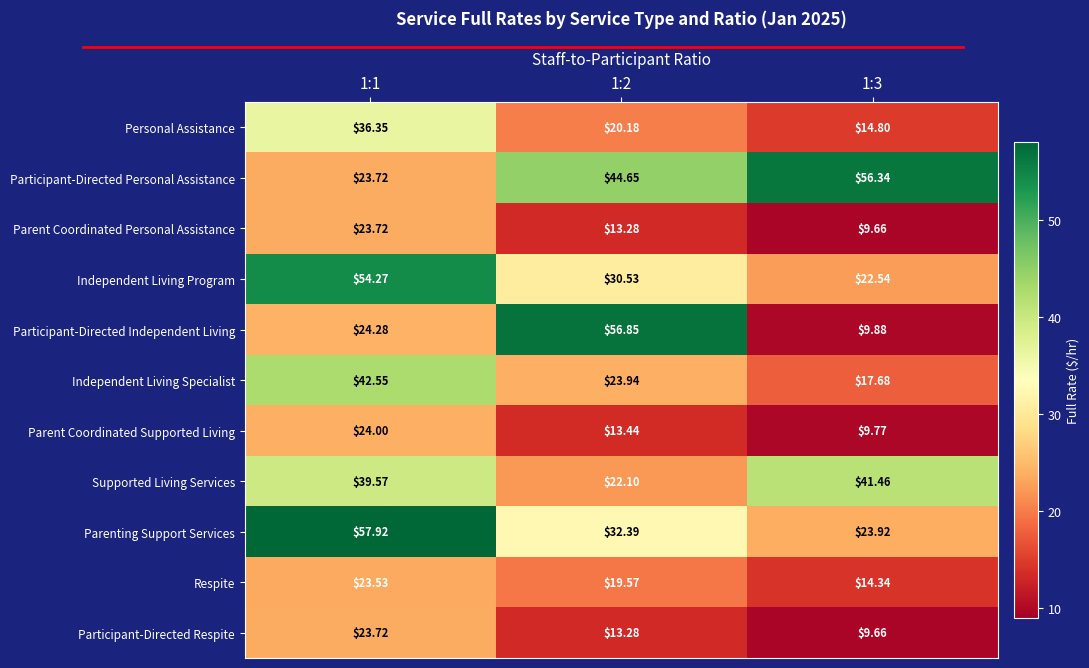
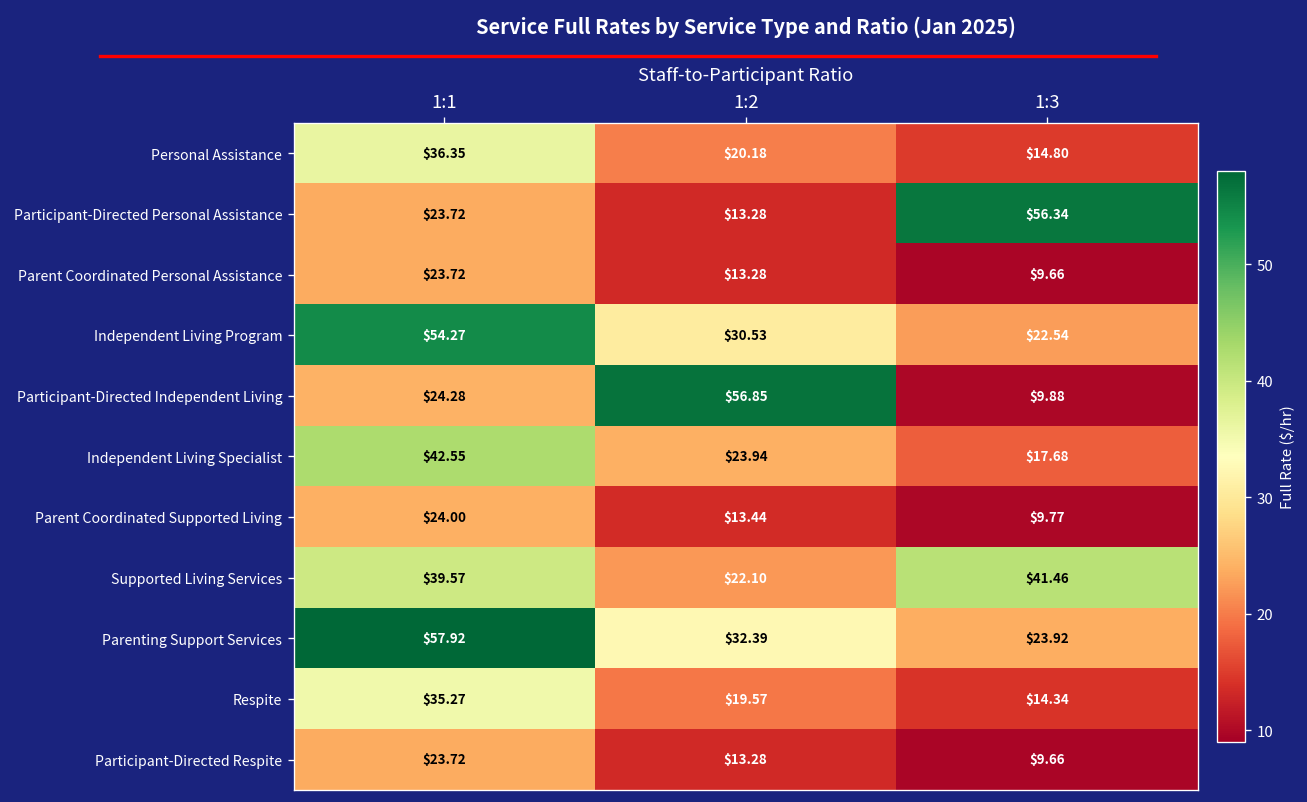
  {
    "Personal Assistance": {
      "1:1": "$36.35",
      "1:2": "$20.18",
      "1:3": "$14.80"
    },
    "Participant-Directed Personal Assistance": {
      "1:1": "$23.72",
-     "1:2": "$44.65",
+     "1:2": "$13.28",
      "1:3": "$56.34"
    },
    "Parent Coordinated Personal Assistance": {
      "1:1": "$23.72",
      "1:2": "$13.28",
      "1:3": "$9.66"
    },
    "Independent Living Program": {
      "1:1": "$54.27",
      "1:2": "$30.53",
      "1:3": "$22.54"
    },
    "Participant-Directed Independent Living": {
      "1:1": "$24.28",
      "1:2": "$56.85",
      "1:3": "$9.88"
    },
    "Independent Living Specialist": {
      "1:1": "$42.55",
      "1:2": "$23.94",
      "1:3": "$17.68"
    },
    "Parent Coordinated Supported Living": {
      "1:1": "$24.00",
      "1:2": "$13.44",
      "1:3": "$9.77"
    },
    "Supported Living Services": {
      "1:1": "$39.57",
      "1:2": "$22.10",
      "1:3": "$41.46"
    },
    "Parenting Support Services": {
      "1:1": "$57.92",
      "1:2": "$32.39",
      "1:3": "$23.92"
    },
    "Respite": {
-     "1:1": "$23.53",
+     "1:1": "$35.27",
      "1:2": "$19.57",
      "1:3": "$14.34"
    },
    "Participant-Directed Respite": {
      "1:1": "$23.72",
      "1:2": "$13.28",
      "1:3": "$9.66"
    }
  }
